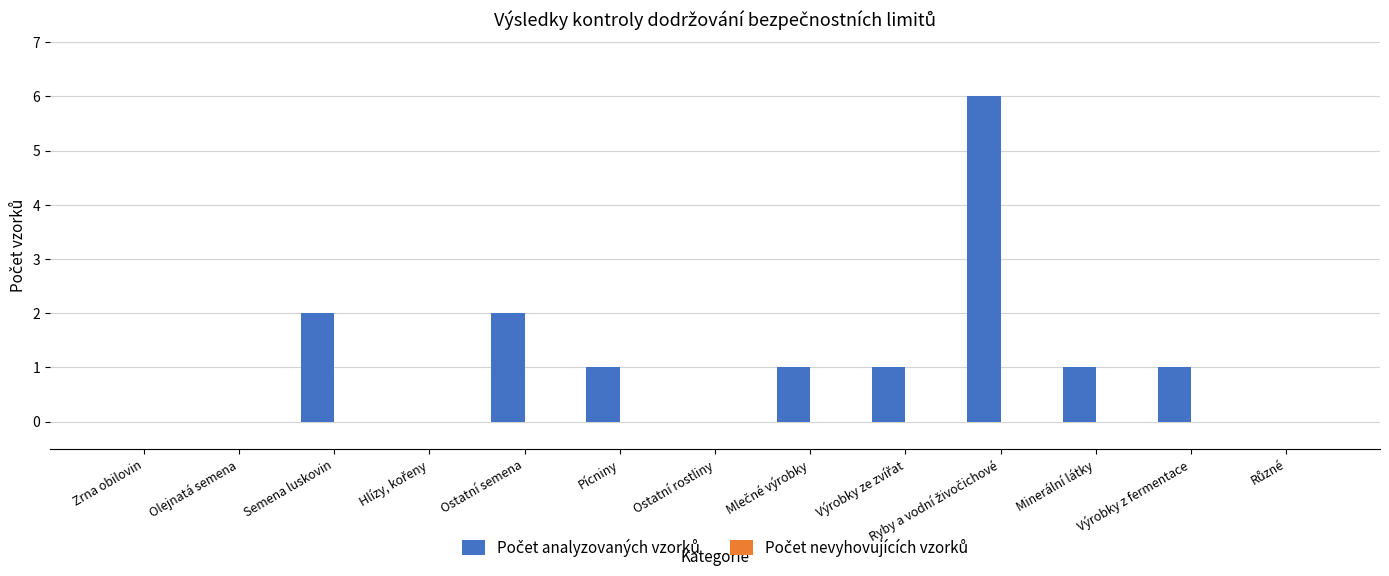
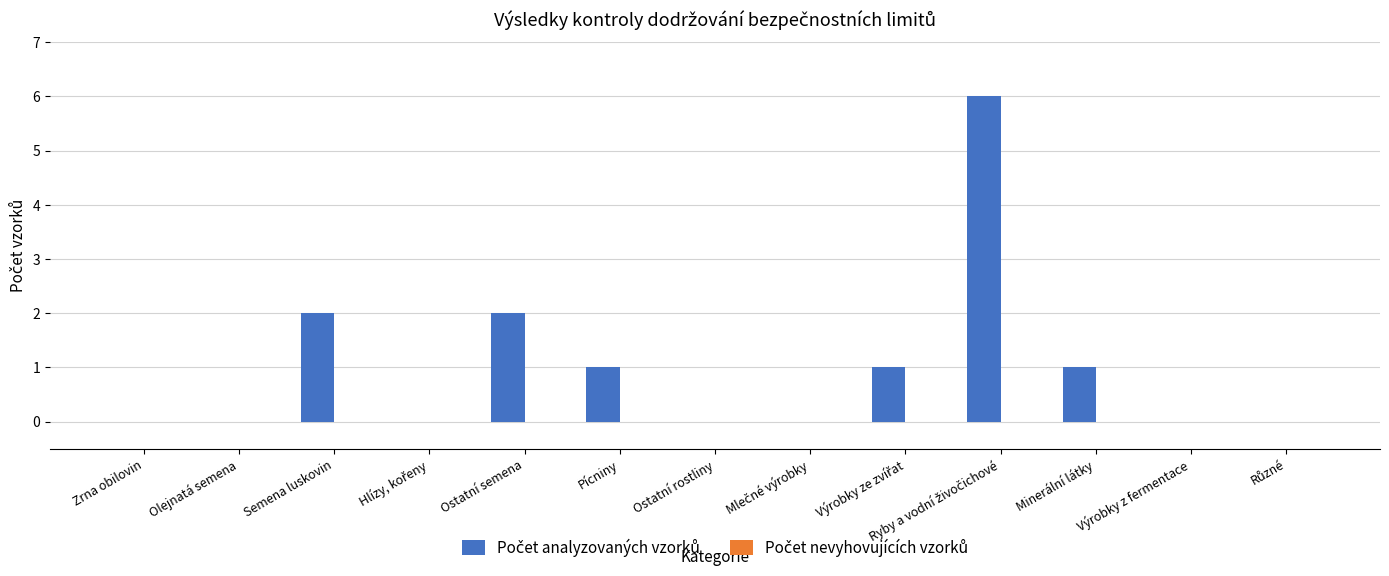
  {
    "Počet analyzovaných vzorků": {
      "Zrna obilovin": 0,
      "Olejnatá semena": 0,
      "Semena luskovin": 2,
      "Hlízy, kořeny": 0,
      "Ostatní semena": 2,
      "Pícniny": 1,
      "Ostatní rostliny": 0,
-     "Mlečné výrobky": 1,
+     "Mlečné výrobky": 0,
      "Výrobky ze zvířat": 1,
      "Ryby a vodní živočichové": 6,
      "Minerální látky": 1,
-     "Výrobky z fermentace": 1,
+     "Výrobky z fermentace": 0,
      "Různé": 0
    },
    "Počet nevyhovujících vzorků": {
      "Zrna obilovin": 0,
      "Olejnatá semena": 0,
      "Semena luskovin": 0,
      "Hlízy, kořeny": 0,
      "Ostatní semena": 0,
      "Pícniny": 0,
      "Ostatní rostliny": 0,
      "Mlečné výrobky": 0,
      "Výrobky ze zvířat": 0,
      "Ryby a vodní živočichové": 0,
      "Minerální látky": 0,
      "Výrobky z fermentace": 0,
      "Různé": 0
    }
  }
